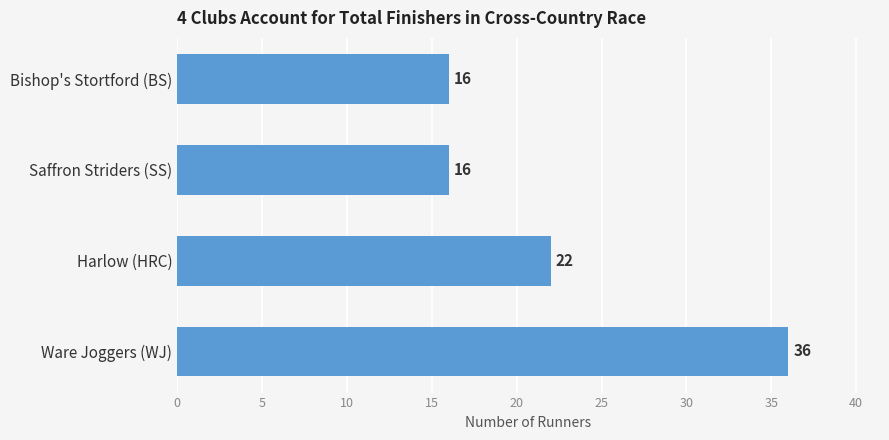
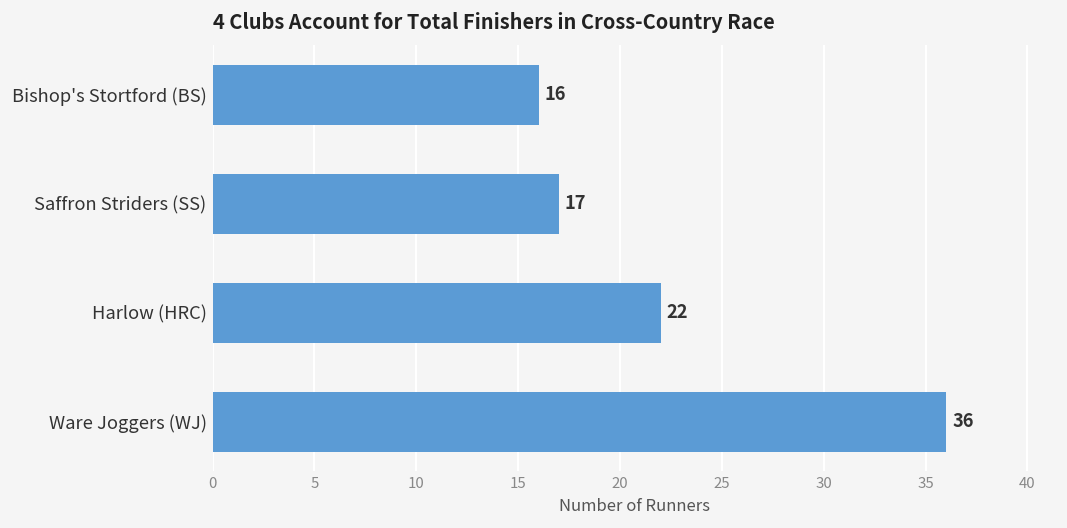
  {
    "Bishop's Stortford (BS)": 16,
-   "Saffron Striders (SS)": 16,
+   "Saffron Striders (SS)": 17,
    "Harlow (HRC)": 22,
    "Ware Joggers (WJ)": 36
  }
